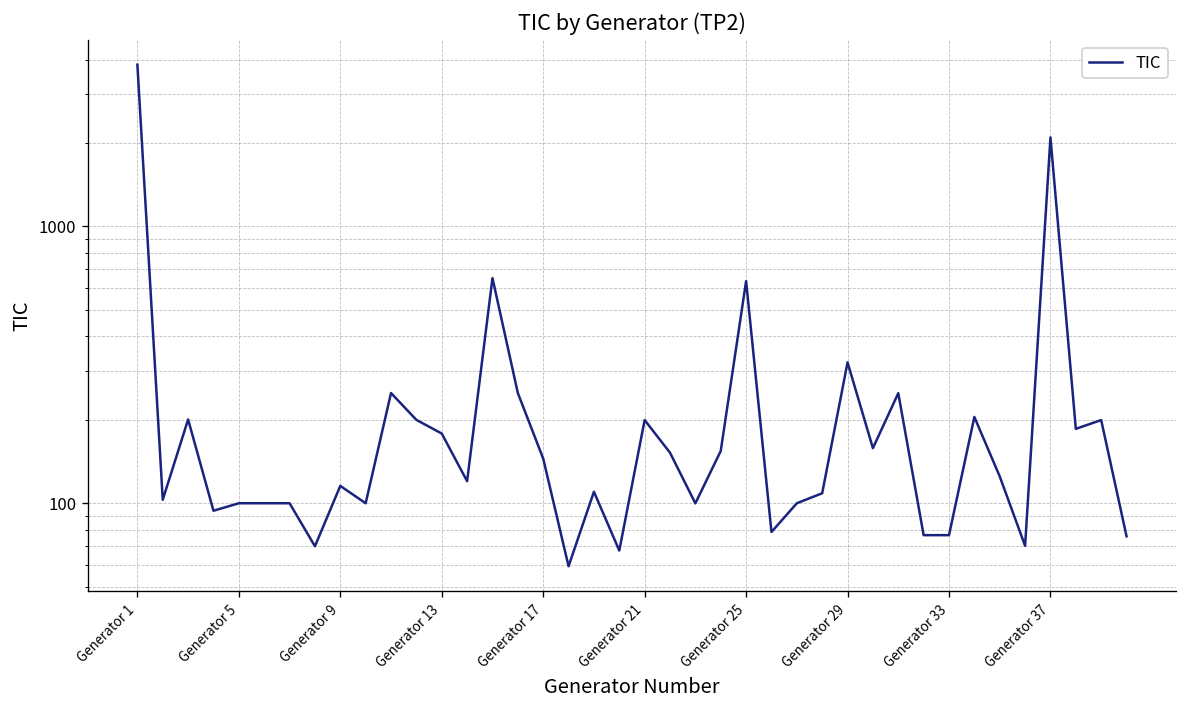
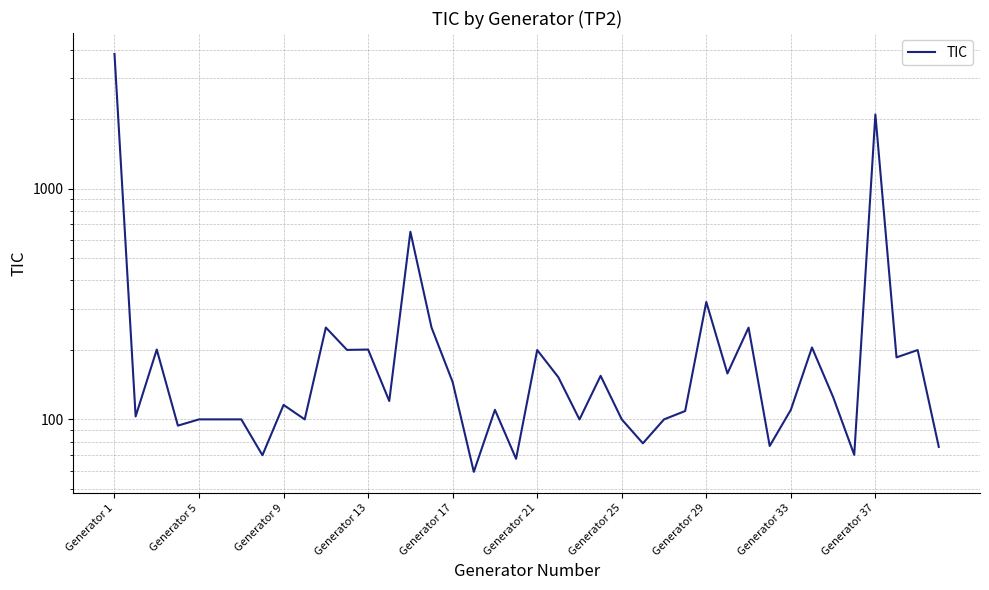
  {
    "Generator 1": 3800,
    "Generator 5": 100,
    "Generator 9": 120,
-   "Generator 13": 180,
+   "Generator 13": 200,
    "Generator 17": 150,
    "Generator 21": 200,
-   "Generator 25": 630,
+   "Generator 25": 100,
    "Generator 29": 320,
-   "Generator 33": 77,
+   "Generator 33": 110,
    "Generator 37": 2100
  }
